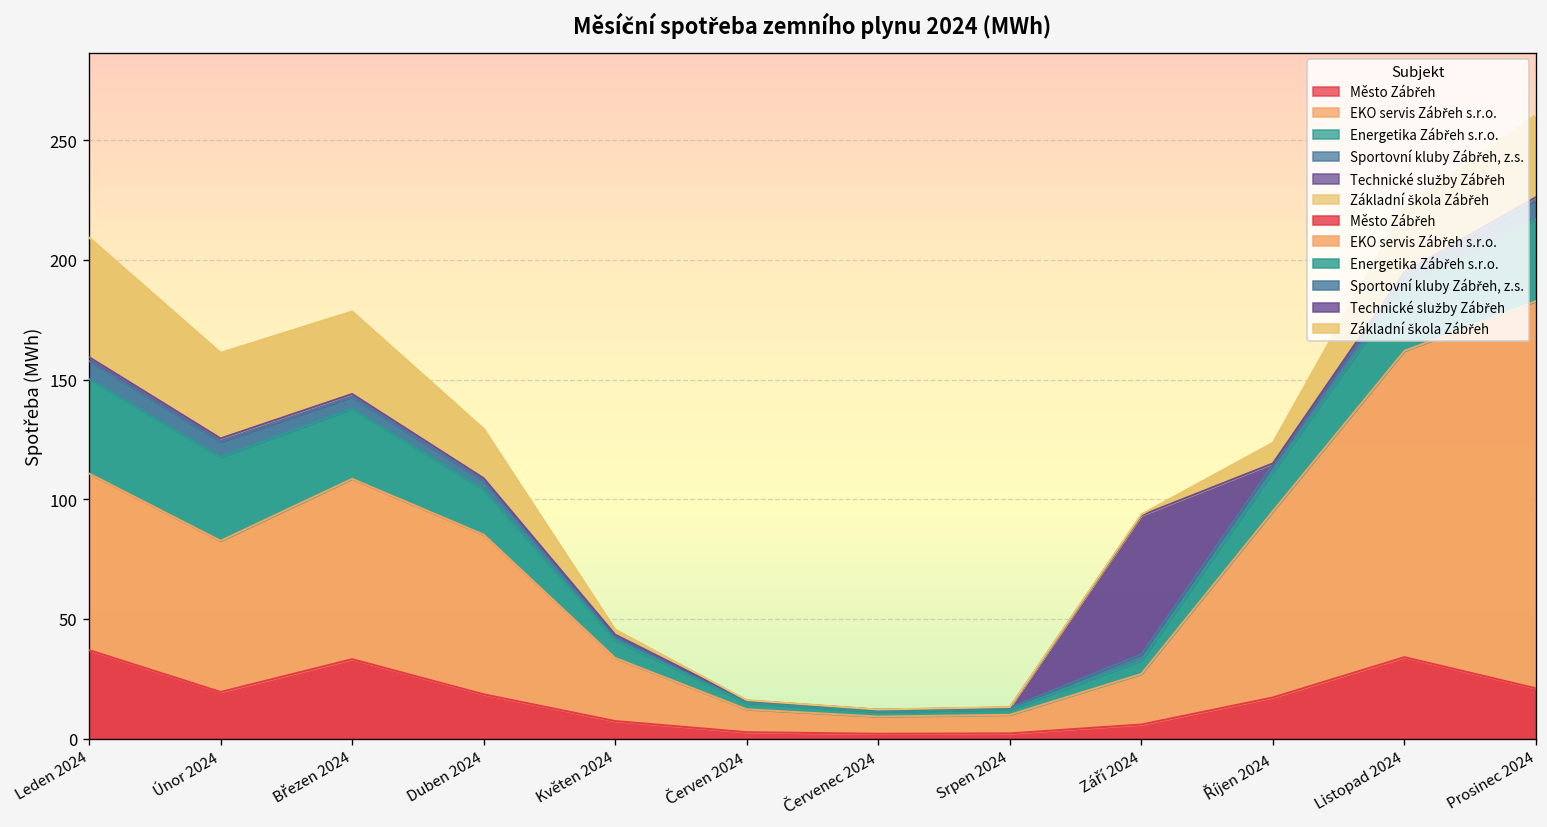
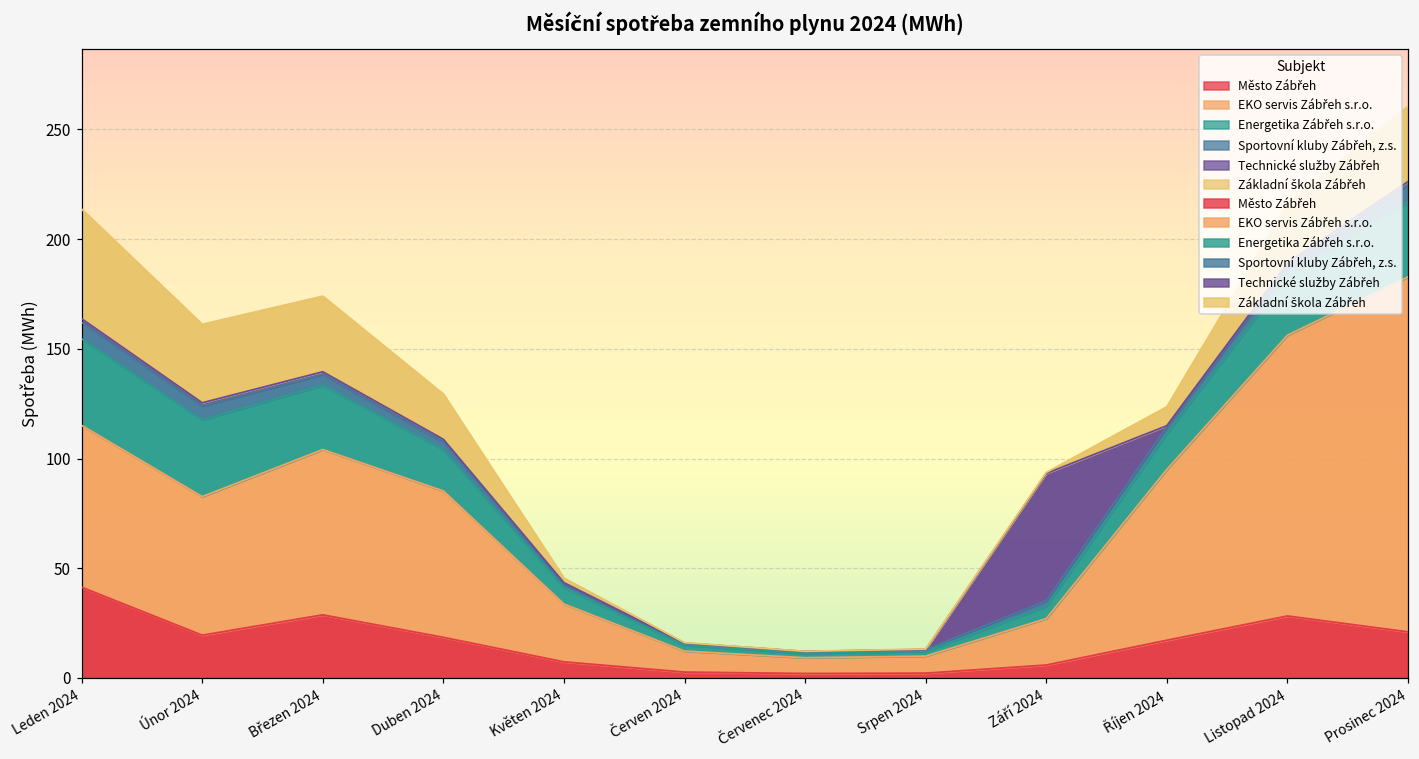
  {
    "Město Zábřeh": {
-     "Leden 2024": 37,
+     "Leden 2024": 41,
      "Únor 2024": 19,
-     "Březen 2024": 33,
+     "Březen 2024": 29,
      "Duben 2024": 18,
      "Květen 2024": 7,
      "Červen 2024": 3,
      "Červenec 2024": 2,
      "Srpen 2024": 2,
      "Září 2024": 6,
      "Říjen 2024": 17,
-     "Listopad 2024": 34,
+     "Listopad 2024": 28,
      "Prosinec 2024": 21
    },
    "Technické služby Zábřeh": {
      "Leden 2024": 2,
      "Únor 2024": 1,
      "Prosinec 2024": 1
    }
  }
